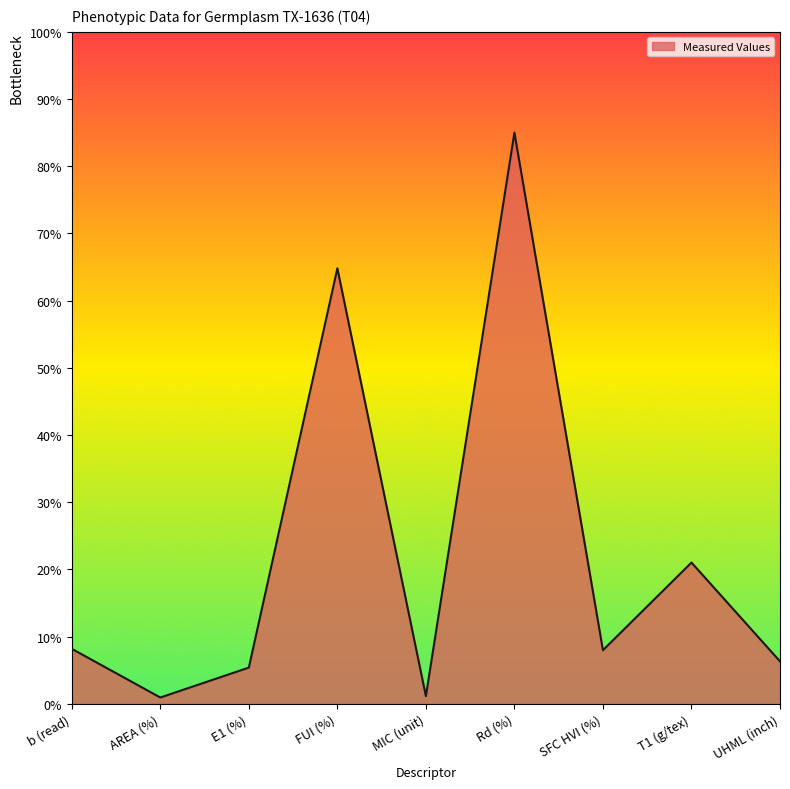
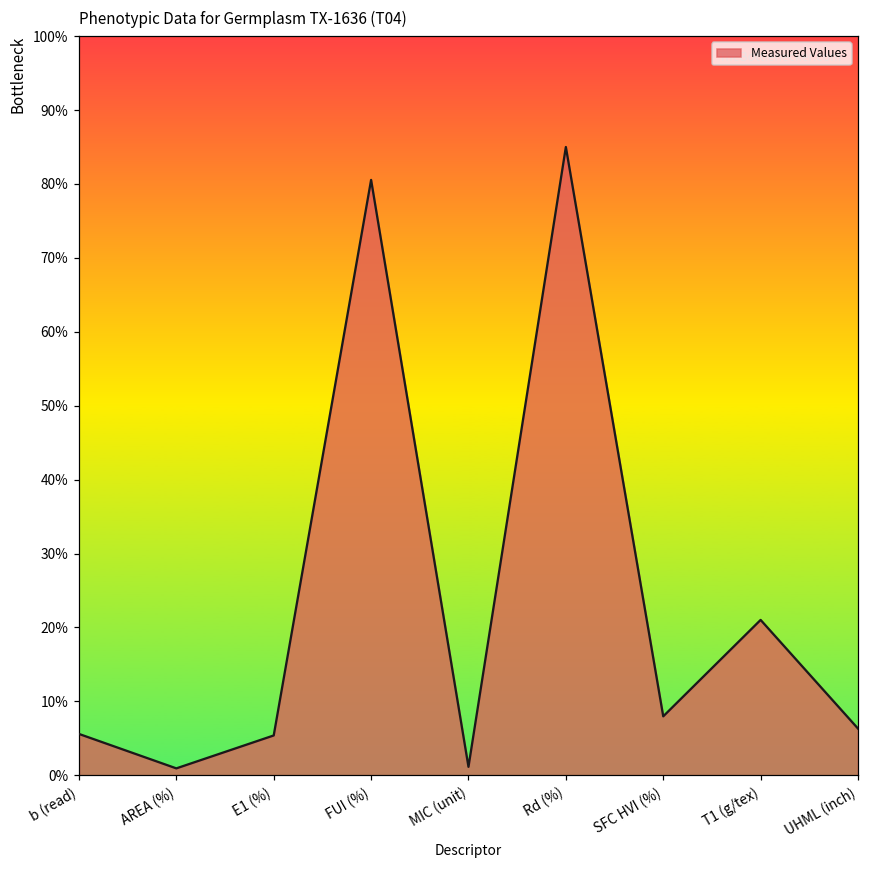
  {
-   "b (read)": "8%",
+   "b (read)": "6%",
    "AREA (%)": "1%",
    "E1 (%)": "5%",
-   "FUI (%)": "65%",
+   "FUI (%)": "81%",
    "MIC (unit)": "1%",
    "Rd (%)": "85%",
    "SFC HVI (%)": "8%",
    "T1 (g/tex)": "21%",
    "UHML (inch)": "6%"
  }
